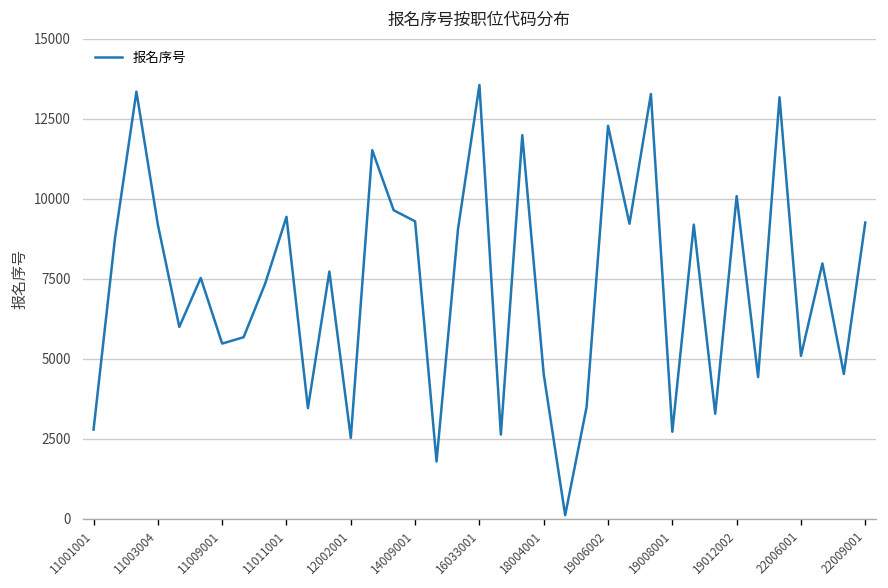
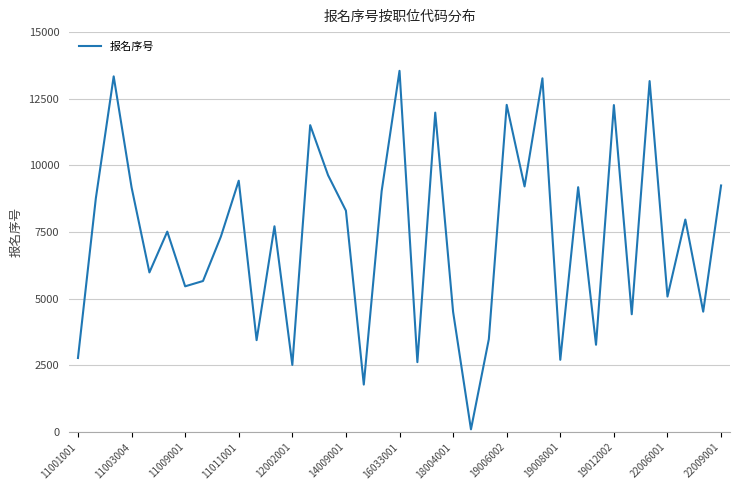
  {
    "11001001": 2800,
    "11003004": 9200,
    "12002001": 2500,
-   "14009001": 9300,
+   "14009001": 8300,
    "18004001": 4500,
    "19006002": 12300,
-   "19012002": 10100
+   "19012002": 12300
  }
